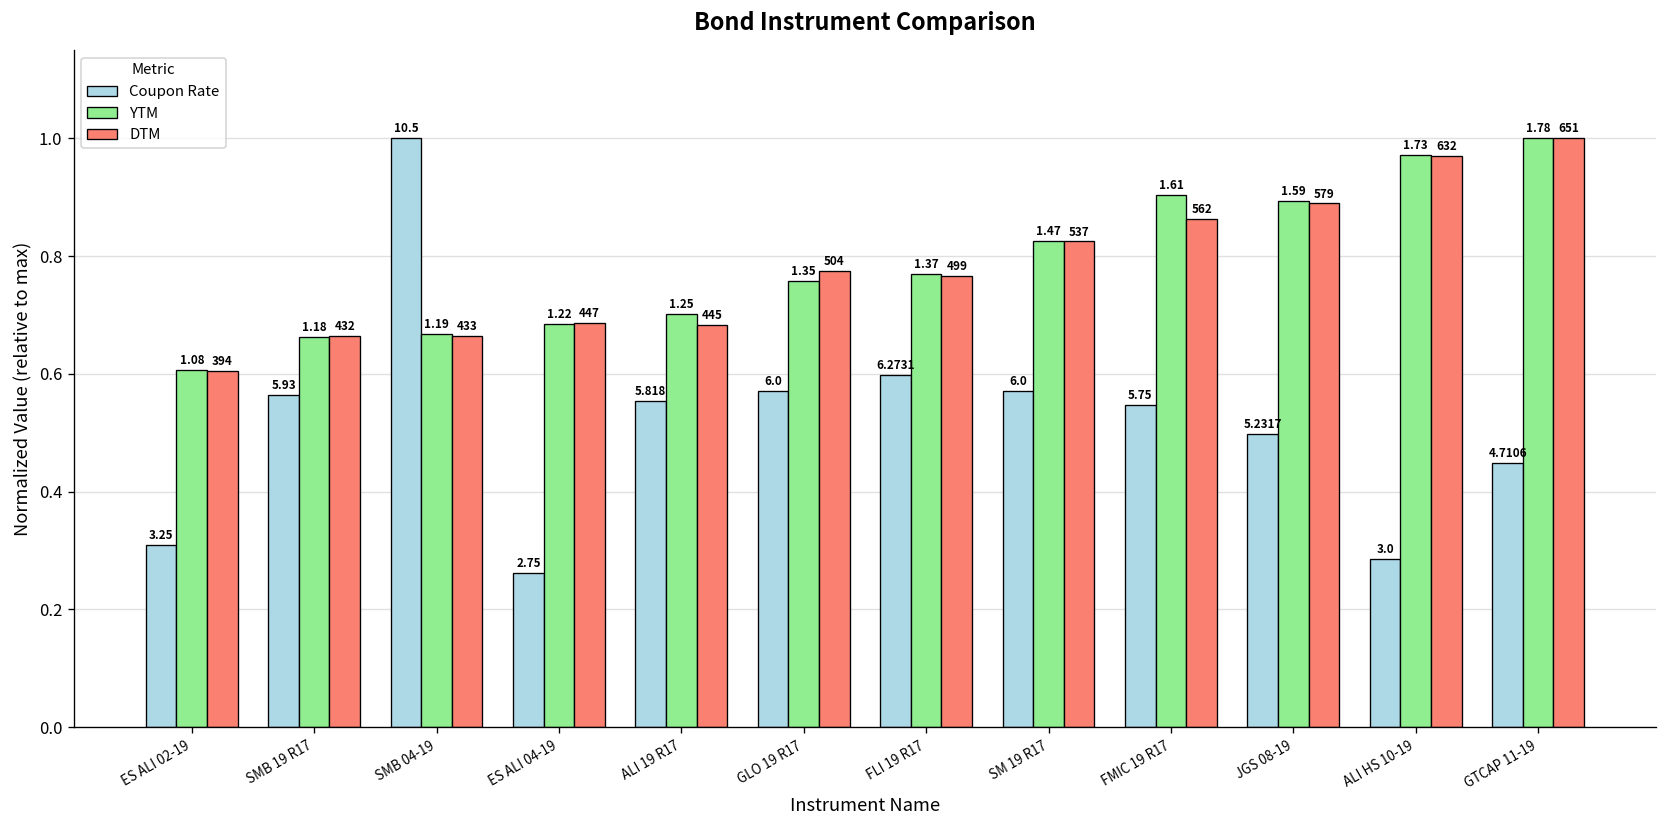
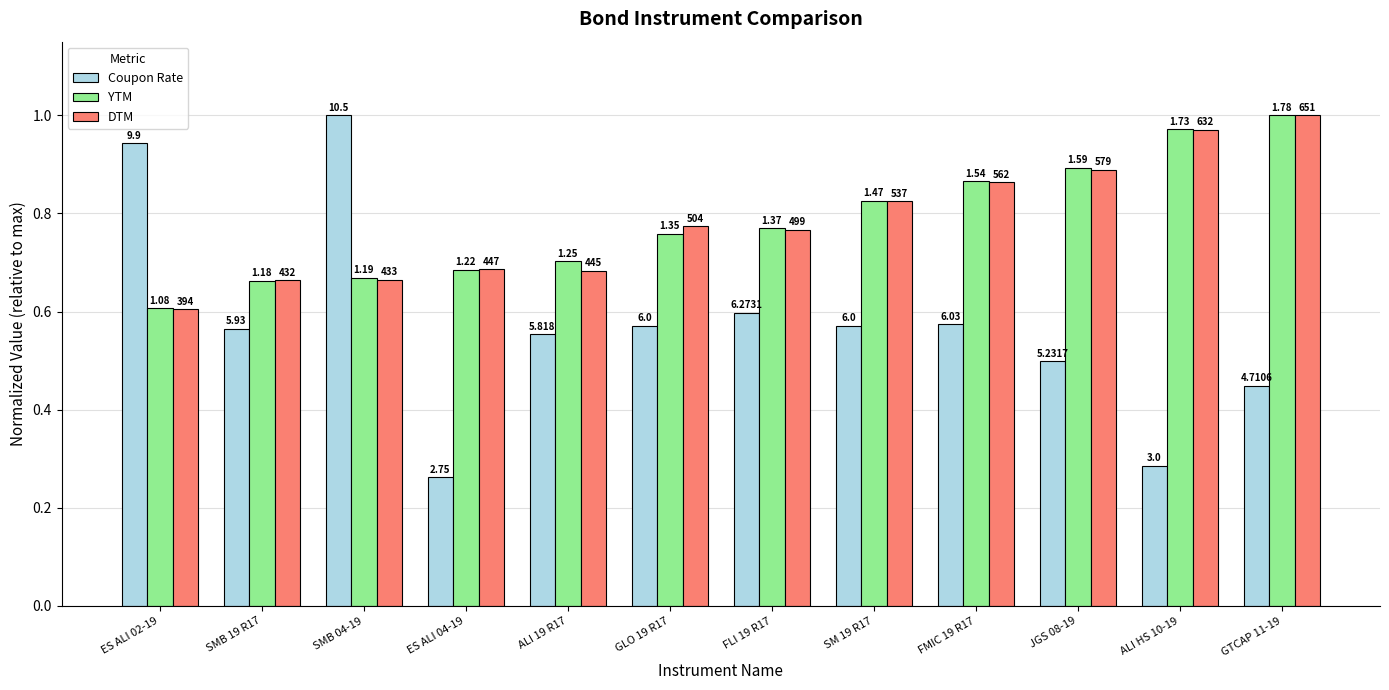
  {
    "Coupon Rate": {
-     "ES ALI 02-19": 3.25,
-     "FMIC 19 R17": 5.75
+     "ES ALI 02-19": 9.9,
+     "FMIC 19 R17": 6.03
    },
    "YTM": {
-     "FMIC 19 R17": 1.61
+     "FMIC 19 R17": 1.54
    }
  }
